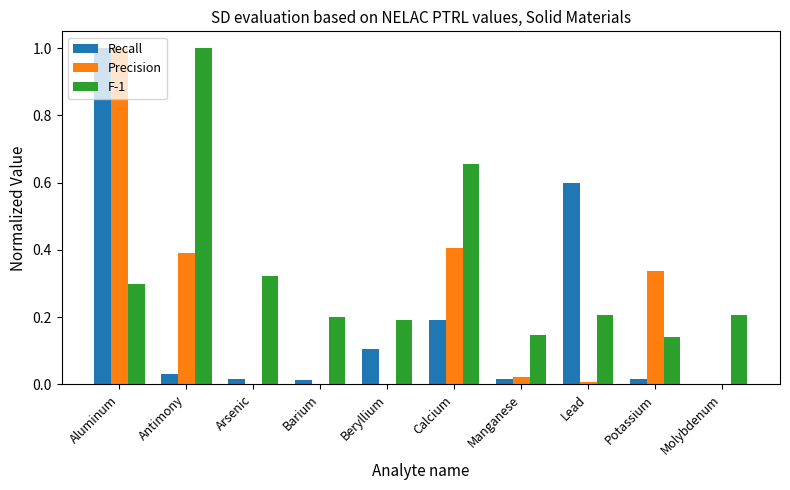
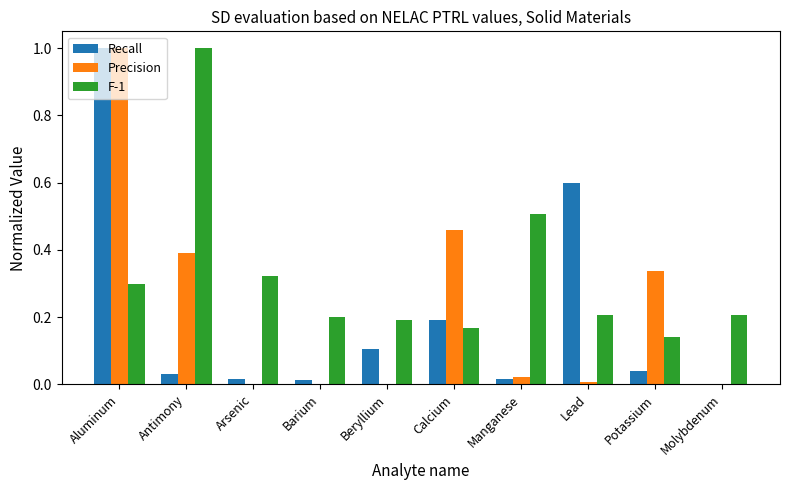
  {
    "Recall": {
      "Antimony": 0.03,
      "Arsenic": 0.02,
      "Barium": 0.01,
      "Beryllium": 0.10,
      "Calcium": 0.19,
      "Manganese": 0.02,
      "Lead": 0.60,
-     "Potassium": 0.02
+     "Potassium": 0.04
    },
    "Precision": {
      "Antimony": 0.39,
-     "Calcium": 0.41,
+     "Calcium": 0.46,
      "Manganese": 0.02,
      "Potassium": 0.34
    },
    "F-1": {
      "Aluminum": 0.30,
      "Antimony": 1.00,
      "Arsenic": 0.32,
      "Barium": 0.20,
      "Beryllium": 0.19,
-     "Calcium": 0.66,
-     "Manganese": 0.15,
+     "Calcium": 0.17,
+     "Manganese": 0.51,
      "Lead": 0.21,
      "Potassium": 0.14,
      "Molybdenum": 0.21
    }
  }
